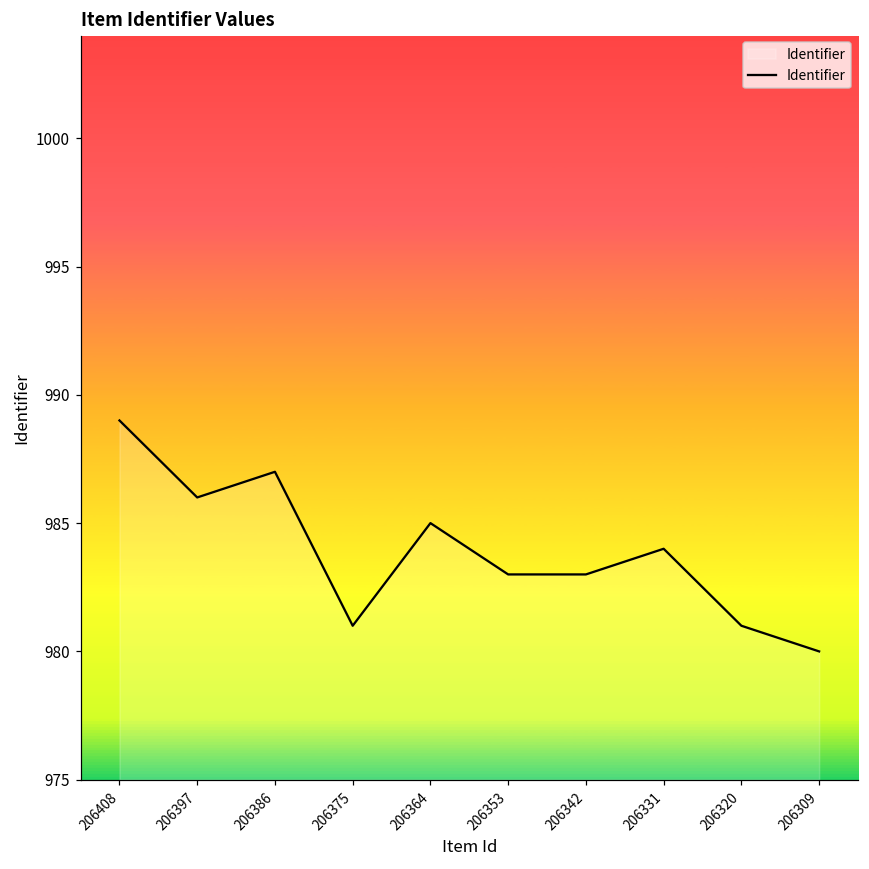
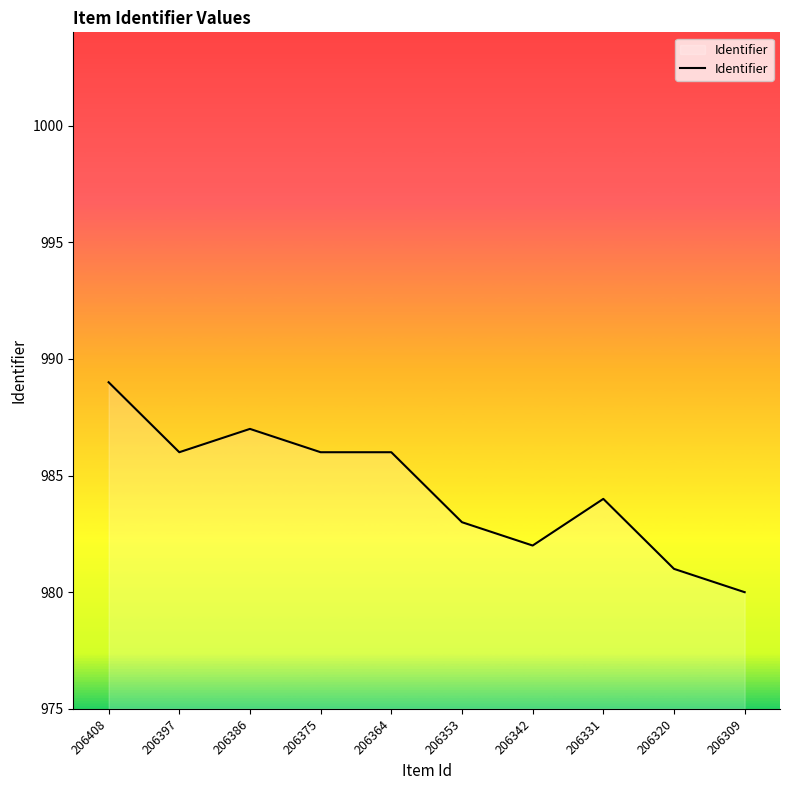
  {
    "206408": 989,
    "206397": 986,
    "206386": 987,
-   "206375": 981,
-   "206364": 985,
+   "206375": 986,
+   "206364": 986,
    "206353": 983,
-   "206342": 983,
+   "206342": 982,
    "206331": 984,
    "206320": 981,
    "206309": 980
  }
